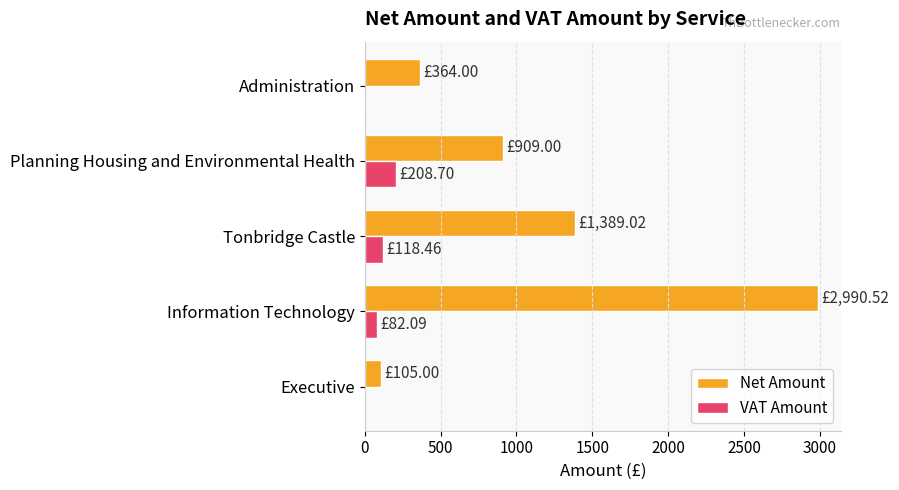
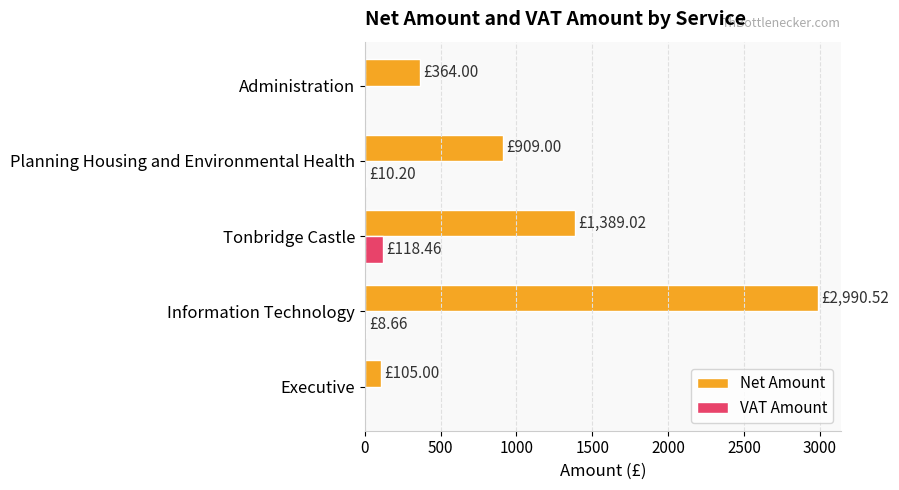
  {
    "Net Amount": {
      "Administration": "£364.00",
      "Planning Housing and Environmental Health": "£909.00",
      "Tonbridge Castle": "£1,389.02",
      "Information Technology": "£2,990.52",
      "Executive": "£105.00"
    },
    "VAT Amount": {
-     "Planning Housing and Environmental Health": "£208.70",
+     "Planning Housing and Environmental Health": "£10.20",
      "Tonbridge Castle": "£118.46",
-     "Information Technology": "£82.09"
+     "Information Technology": "£8.66"
    }
  }
